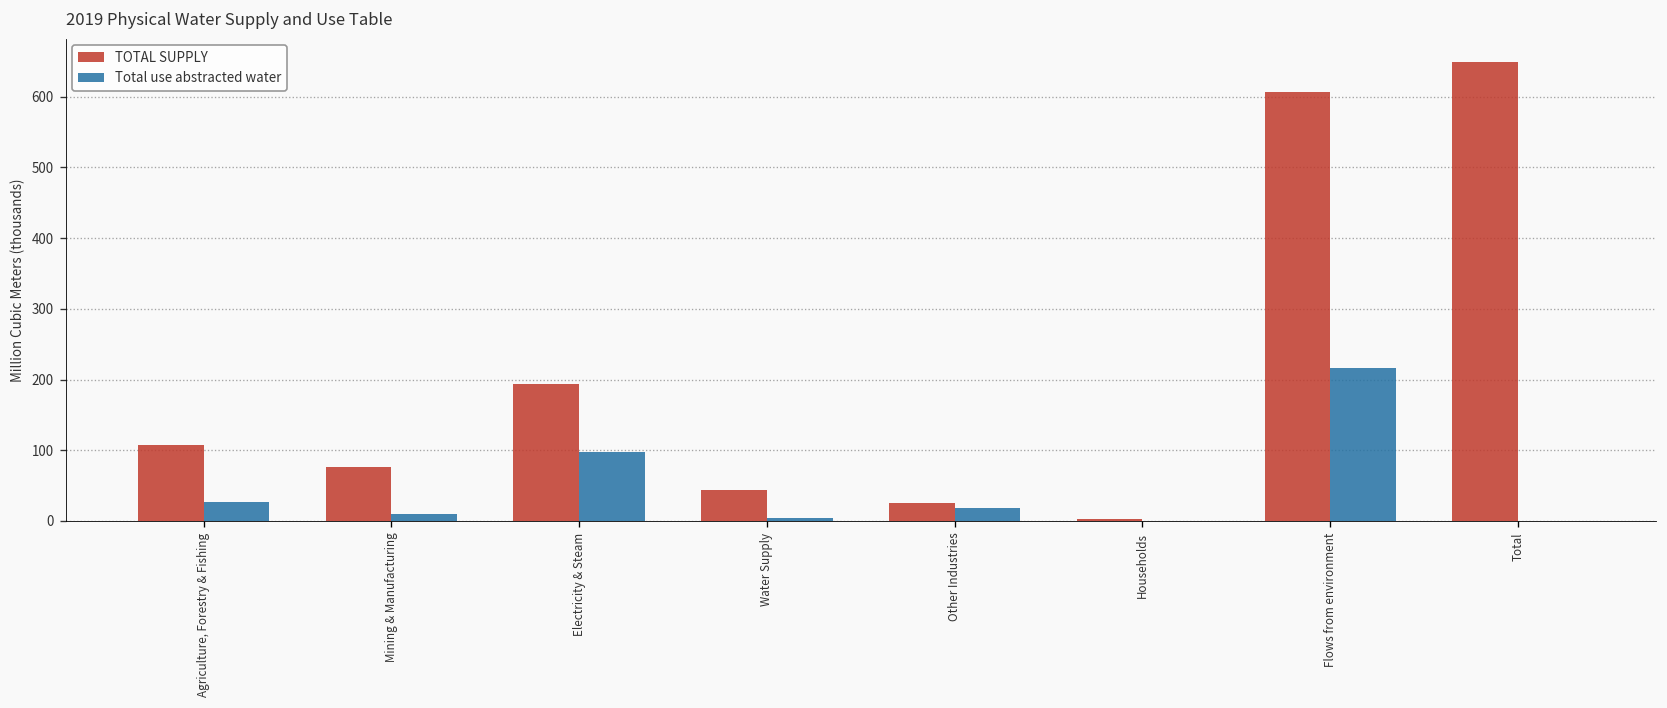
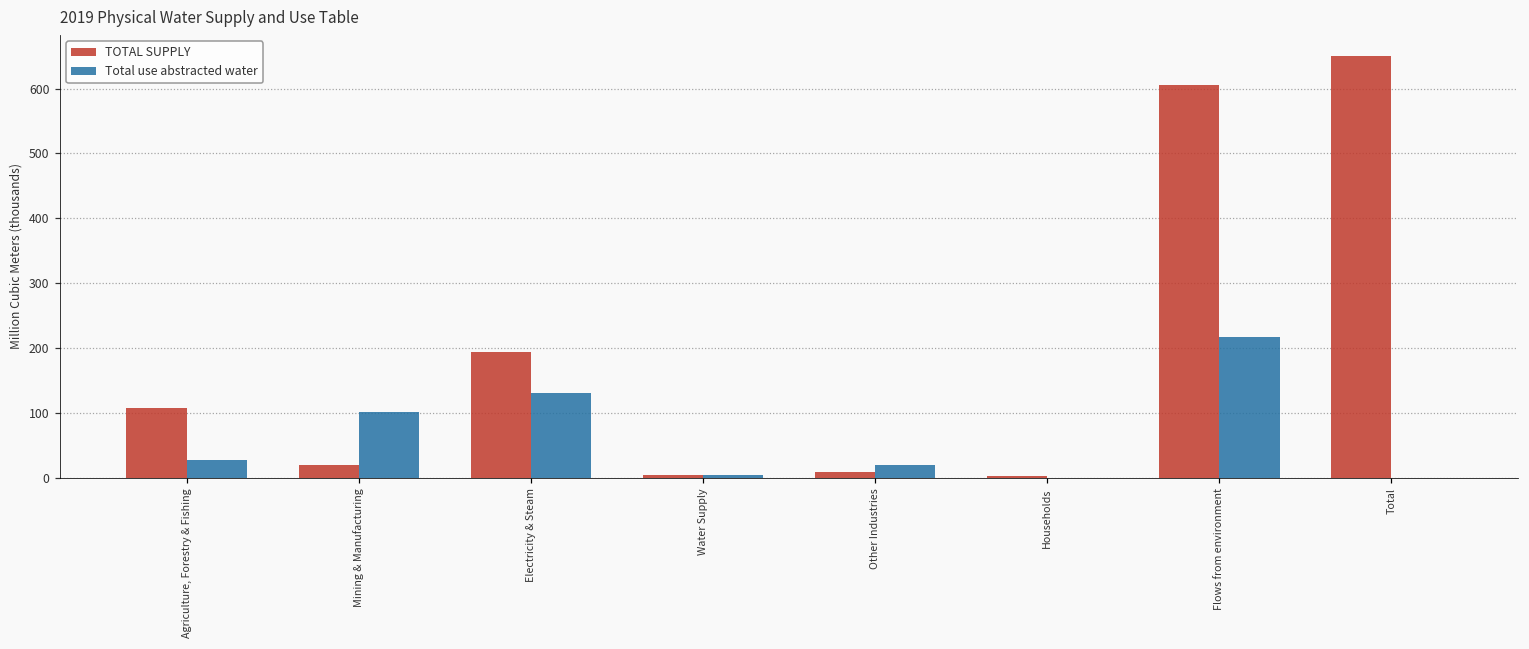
  {
    "TOTAL SUPPLY": {
      "Agriculture, Forestry & Fishing": 110,
-     "Mining & Manufacturing": 80,
+     "Mining & Manufacturing": 20,
      "Electricity & Steam": 190,
-     "Water Supply": 40,
-     "Other Industries": 30,
+     "Water Supply": 0,
+     "Other Industries": 10,
      "Flows from environment": 610,
      "Total": 650
    },
    "Total use abstracted water": {
      "Agriculture, Forestry & Fishing": 30,
-     "Mining & Manufacturing": 10,
-     "Electricity & Steam": 100,
+     "Mining & Manufacturing": 100,
+     "Electricity & Steam": 130,
      "Water Supply": 0,
      "Other Industries": 20,
      "Households": 0,
      "Flows from environment": 220,
      "Total": 0
    }
  }
